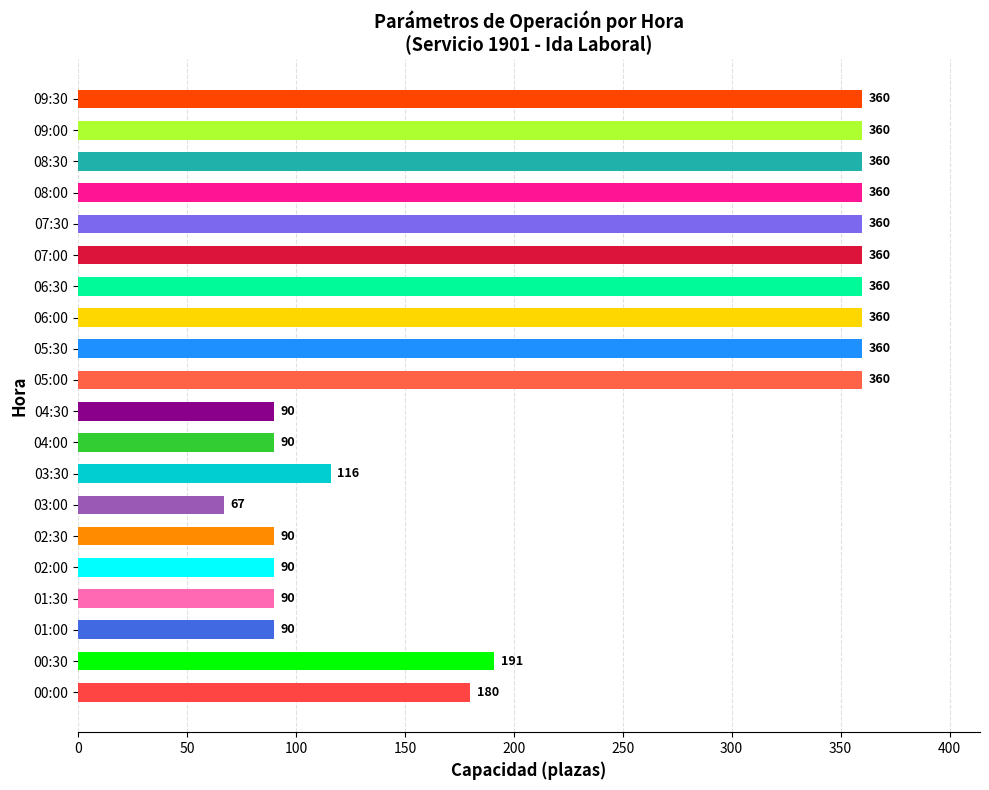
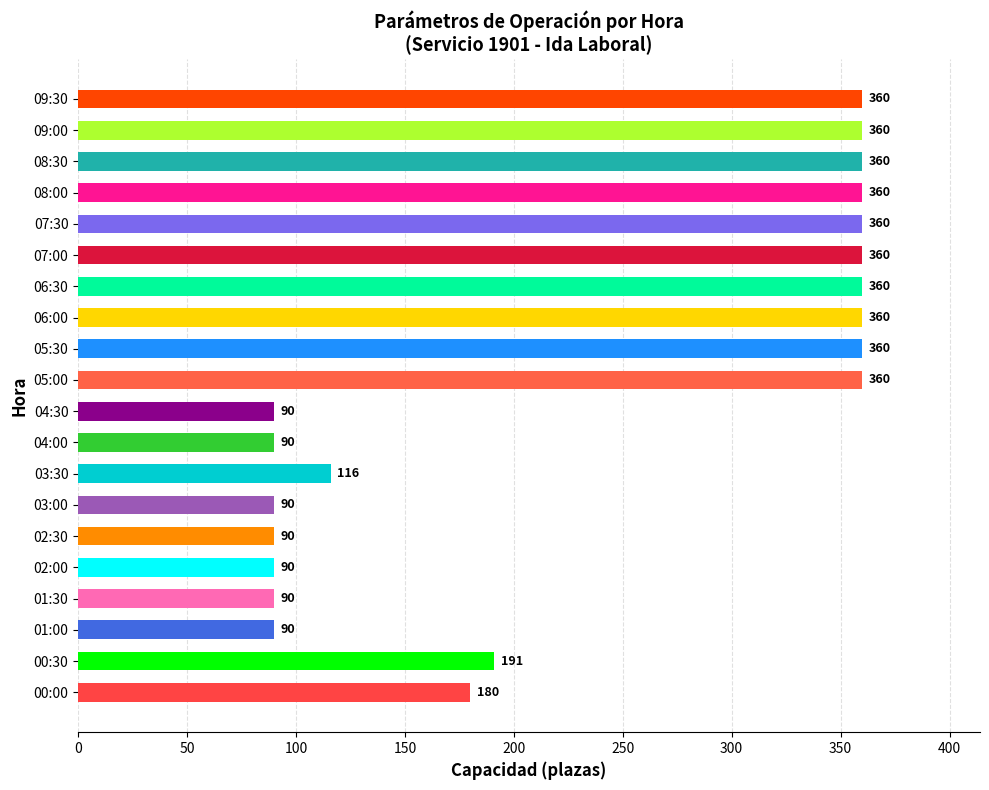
  {
    "09:30": 360,
    "09:00": 360,
    "08:30": 360,
    "08:00": 360,
    "07:30": 360,
    "07:00": 360,
    "06:30": 360,
    "06:00": 360,
    "05:30": 360,
    "05:00": 360,
    "04:30": 90,
    "04:00": 90,
    "03:30": 116,
-   "03:00": 67,
+   "03:00": 90,
    "02:30": 90,
    "02:00": 90,
    "01:30": 90,
    "01:00": 90,
    "00:30": 191,
    "00:00": 180
  }
